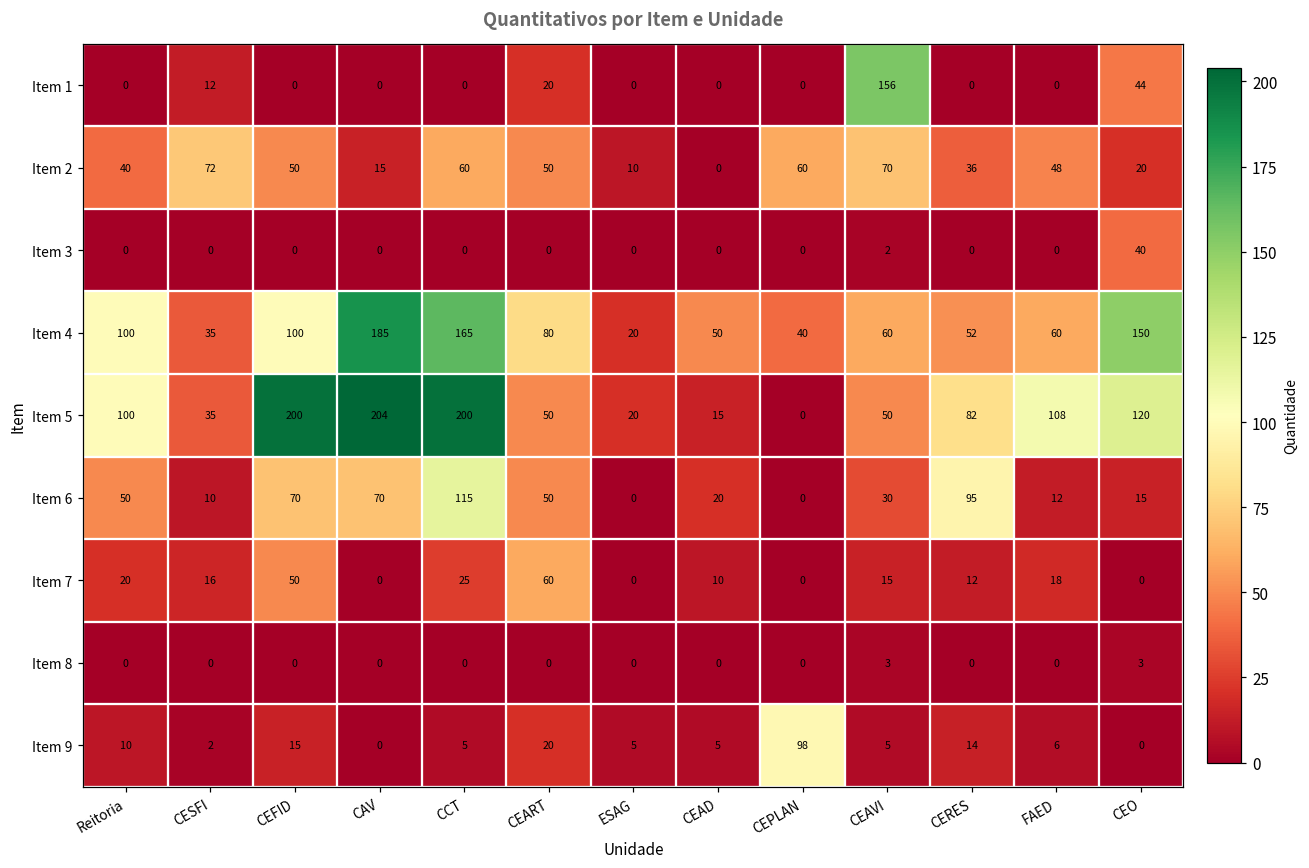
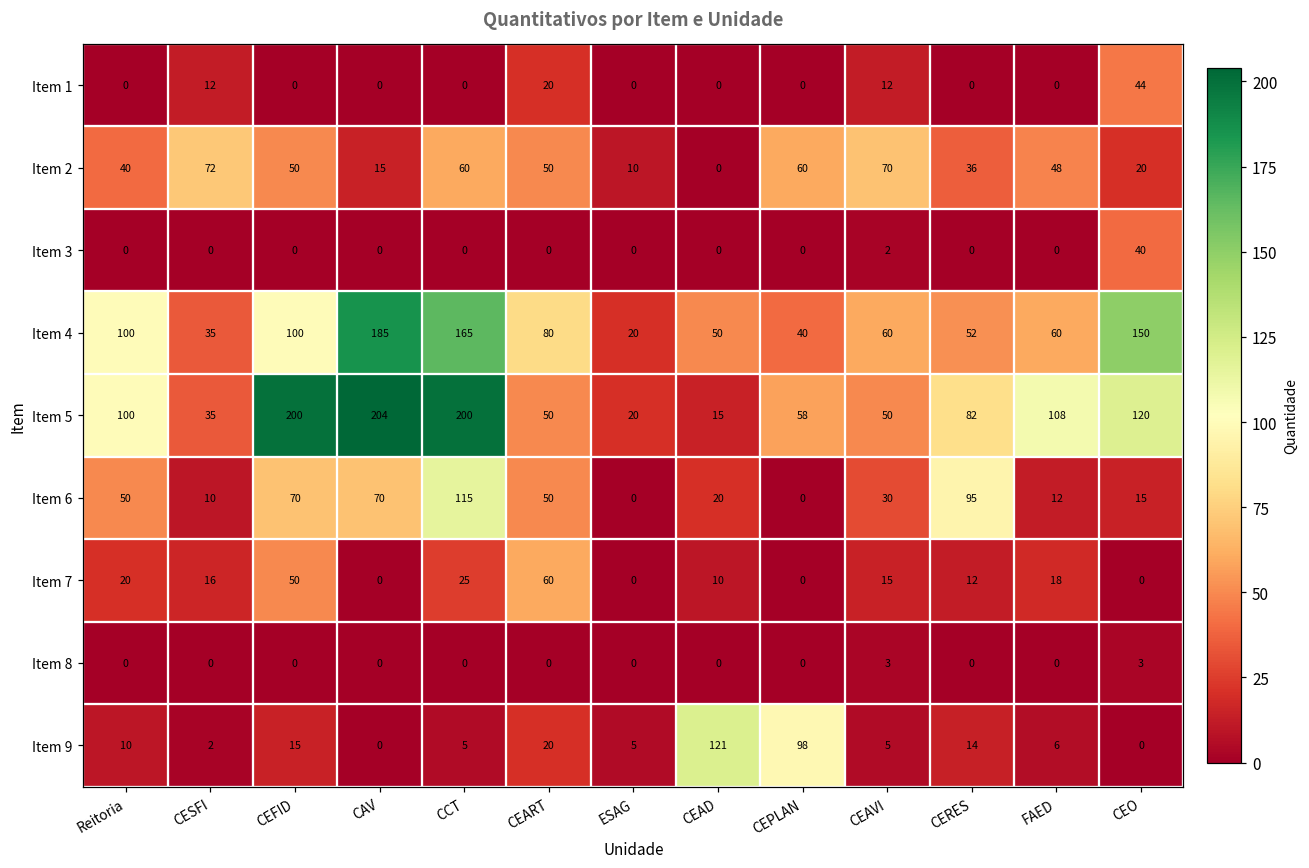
  {
    "Item 1": {
      "Reitoria": 0,
      "CESFI": 12,
      "CEFID": 0,
      "CAV": 0,
      "CCT": 0,
      "CEART": 20,
      "ESAG": 0,
      "CEAD": 0,
      "CEPLAN": 0,
-     "CEAVI": 156,
+     "CEAVI": 12,
      "CERES": 0,
      "FAED": 0,
      "CEO": 44
    },
    "Item 2": {
      "Reitoria": 40,
      "CESFI": 72,
      "CEFID": 50,
      "CAV": 15,
      "CCT": 60,
      "CEART": 50,
      "ESAG": 10,
      "CEAD": 0,
      "CEPLAN": 60,
      "CEAVI": 70,
      "CERES": 36,
      "FAED": 48,
      "CEO": 20
    },
    "Item 3": {
      "Reitoria": 0,
      "CESFI": 0,
      "CEFID": 0,
      "CAV": 0,
      "CCT": 0,
      "CEART": 0,
      "ESAG": 0,
      "CEAD": 0,
      "CEPLAN": 0,
      "CEAVI": 2,
      "CERES": 0,
      "FAED": 0,
      "CEO": 40
    },
    "Item 4": {
      "Reitoria": 100,
      "CESFI": 35,
      "CEFID": 100,
      "CAV": 185,
      "CCT": 165,
      "CEART": 80,
      "ESAG": 20,
      "CEAD": 50,
      "CEPLAN": 40,
      "CEAVI": 60,
      "CERES": 52,
      "FAED": 60,
      "CEO": 150
    },
    "Item 5": {
      "Reitoria": 100,
      "CESFI": 35,
      "CEFID": 200,
      "CAV": 204,
      "CCT": 200,
      "CEART": 50,
      "ESAG": 20,
      "CEAD": 15,
-     "CEPLAN": 0,
+     "CEPLAN": 58,
      "CEAVI": 50,
      "CERES": 82,
      "FAED": 108,
      "CEO": 120
    },
    "Item 6": {
      "Reitoria": 50,
      "CESFI": 10,
      "CEFID": 70,
      "CAV": 70,
      "CCT": 115,
      "CEART": 50,
      "ESAG": 0,
      "CEAD": 20,
      "CEPLAN": 0,
      "CEAVI": 30,
      "CERES": 95,
      "FAED": 12,
      "CEO": 15
    },
    "Item 7": {
      "Reitoria": 20,
      "CESFI": 16,
      "CEFID": 50,
      "CAV": 0,
      "CCT": 25,
      "CEART": 60,
      "ESAG": 0,
      "CEAD": 10,
      "CEPLAN": 0,
      "CEAVI": 15,
      "CERES": 12,
      "FAED": 18,
      "CEO": 0
    },
    "Item 8": {
      "Reitoria": 0,
      "CESFI": 0,
      "CEFID": 0,
      "CAV": 0,
      "CCT": 0,
      "CEART": 0,
      "ESAG": 0,
      "CEAD": 0,
      "CEPLAN": 0,
      "CEAVI": 3,
      "CERES": 0,
      "FAED": 0,
      "CEO": 3
    },
    "Item 9": {
      "Reitoria": 10,
      "CESFI": 2,
      "CEFID": 15,
      "CAV": 0,
      "CCT": 5,
      "CEART": 20,
      "ESAG": 5,
-     "CEAD": 5,
+     "CEAD": 121,
      "CEPLAN": 98,
      "CEAVI": 5,
      "CERES": 14,
      "FAED": 6,
      "CEO": 0
    }
  }
